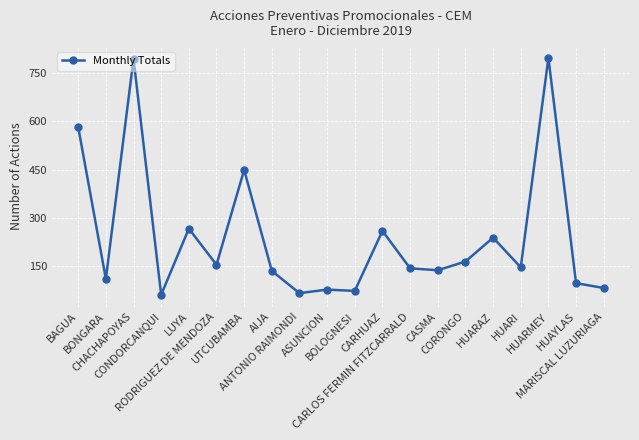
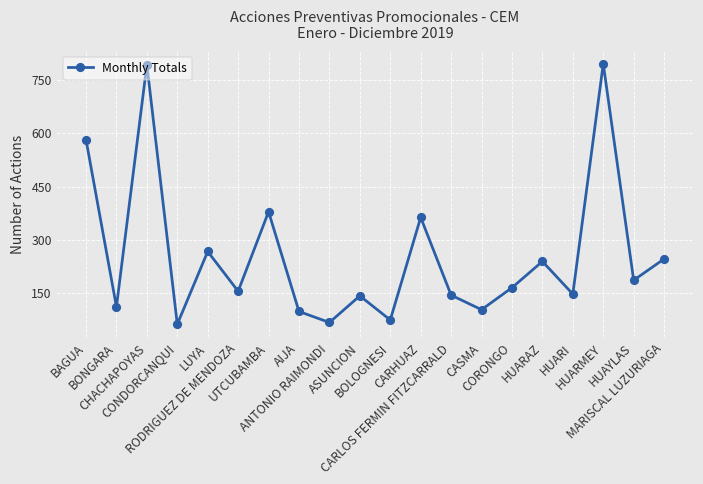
  {
    "BAGUA": 580,
    "BONGARA": 110,
    "CONDORCANQUI": 60,
    "LUYA": 270,
    "RODRIGUEZ DE MENDOZA": 160,
-   "UTCUBAMBA": 450,
-   "AIJA": 140,
+   "UTCUBAMBA": 380,
+   "AIJA": 100,
    "ANTONIO RAIMONDI": 70,
-   "ASUNCION": 80,
+   "ASUNCION": 140,
    "BOLOGNESI": 70,
-   "CARHUAZ": 260,
+   "CARHUAZ": 360,
    "CARLOS FERMIN FITZCARRALD": 140,
-   "CASMA": 140,
+   "CASMA": 100,
    "CORONGO": 170,
    "HUARAZ": 240,
    "HUARI": 150,
    "HUARMEY": 800,
-   "HUAYLAS": 100,
-   "MARISCAL LUZURIAGA": 80
+   "HUAYLAS": 190,
+   "MARISCAL LUZURIAGA": 250
  }
